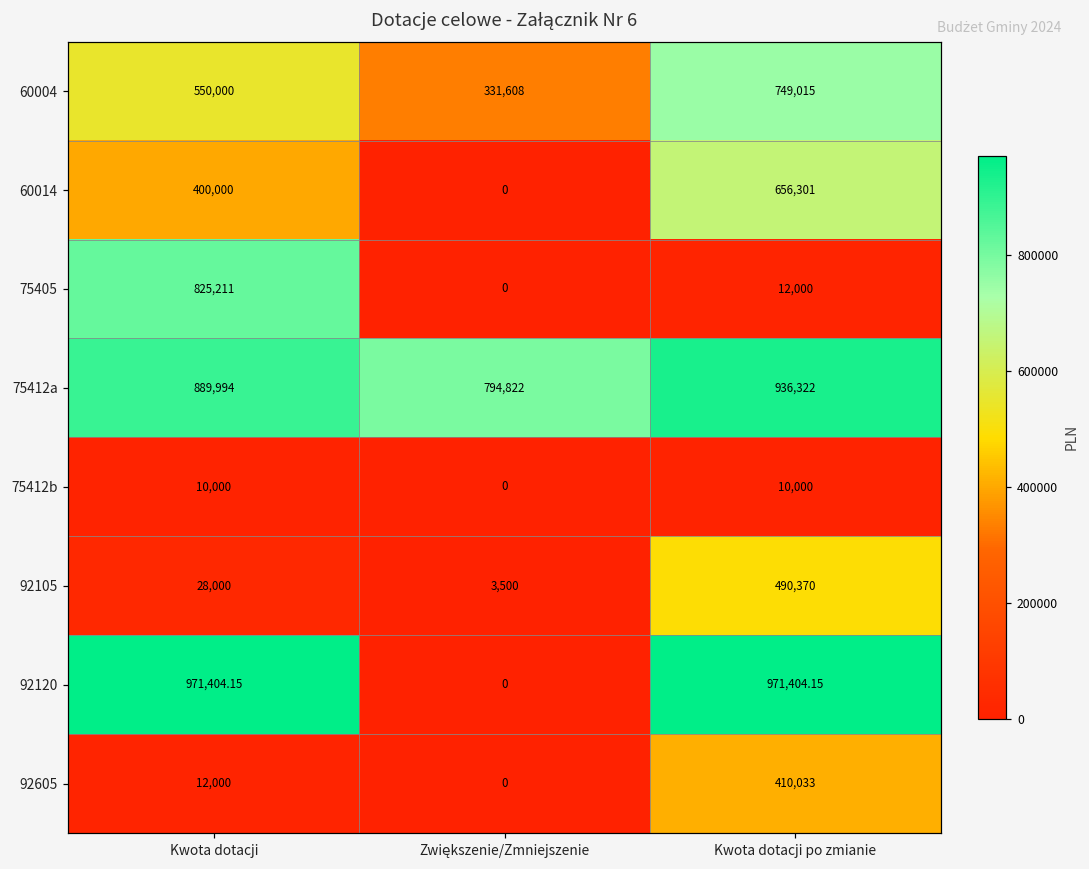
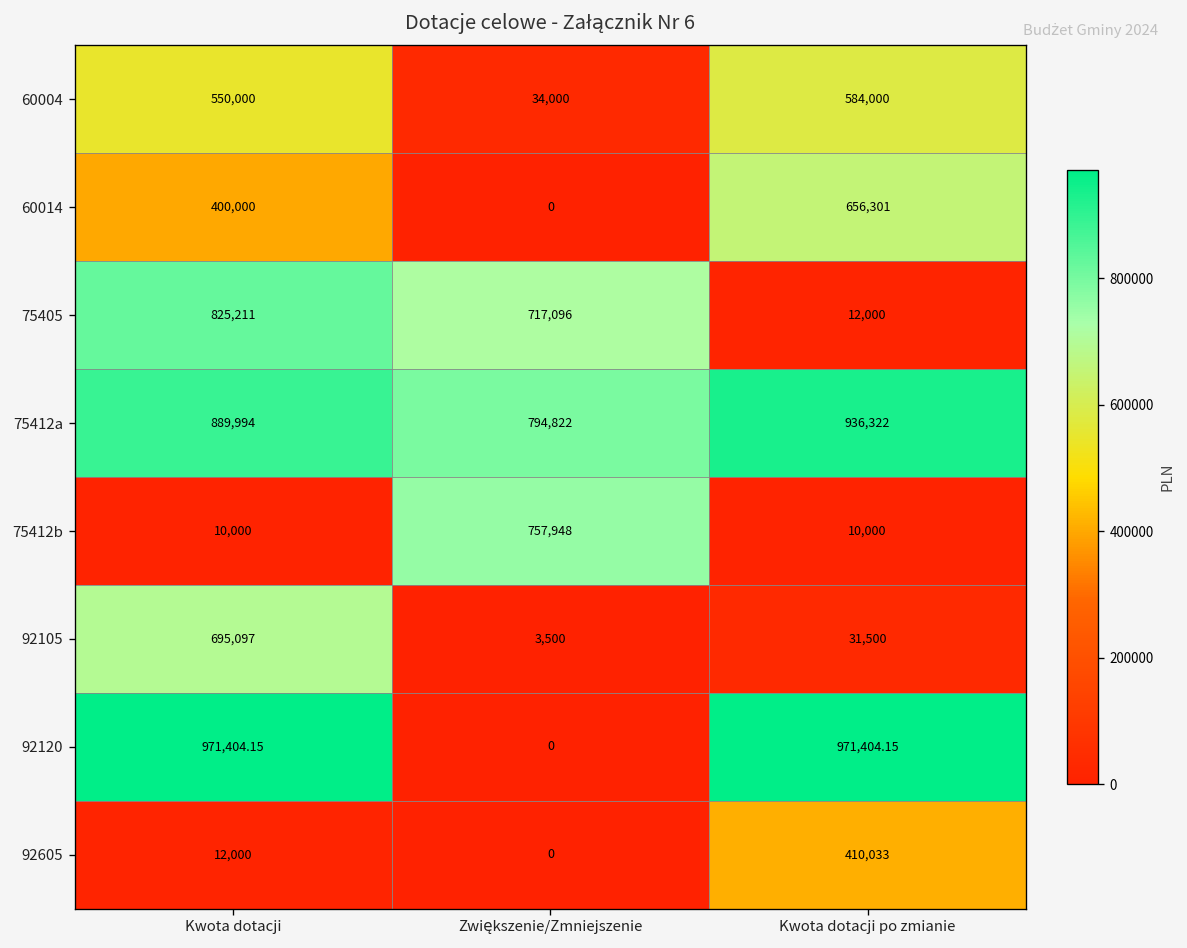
  {
    "60004": {
      "Kwota dotacji": "550,000",
-     "Zwiększenie/Zmniejszenie": "331,608",
-     "Kwota dotacji po zmianie": "749,015"
+     "Zwiększenie/Zmniejszenie": "34,000",
+     "Kwota dotacji po zmianie": "584,000"
    },
    "60014": {
      "Kwota dotacji": "400,000",
      "Zwiększenie/Zmniejszenie": "0",
      "Kwota dotacji po zmianie": "656,301"
    },
    "75405": {
      "Kwota dotacji": "825,211",
-     "Zwiększenie/Zmniejszenie": "0",
+     "Zwiększenie/Zmniejszenie": "717,096",
      "Kwota dotacji po zmianie": "12,000"
    },
    "75412a": {
      "Kwota dotacji": "889,994",
      "Zwiększenie/Zmniejszenie": "794,822",
      "Kwota dotacji po zmianie": "936,322"
    },
    "75412b": {
      "Kwota dotacji": "10,000",
-     "Zwiększenie/Zmniejszenie": "0",
+     "Zwiększenie/Zmniejszenie": "757,948",
      "Kwota dotacji po zmianie": "10,000"
    },
    "92105": {
-     "Kwota dotacji": "28,000",
+     "Kwota dotacji": "695,097",
      "Zwiększenie/Zmniejszenie": "3,500",
-     "Kwota dotacji po zmianie": "490,370"
+     "Kwota dotacji po zmianie": "31,500"
    },
    "92120": {
      "Kwota dotacji": "971,404.15",
      "Zwiększenie/Zmniejszenie": "0",
      "Kwota dotacji po zmianie": "971,404.15"
    },
    "92605": {
      "Kwota dotacji": "12,000",
      "Zwiększenie/Zmniejszenie": "0",
      "Kwota dotacji po zmianie": "410,033"
    }
  }
